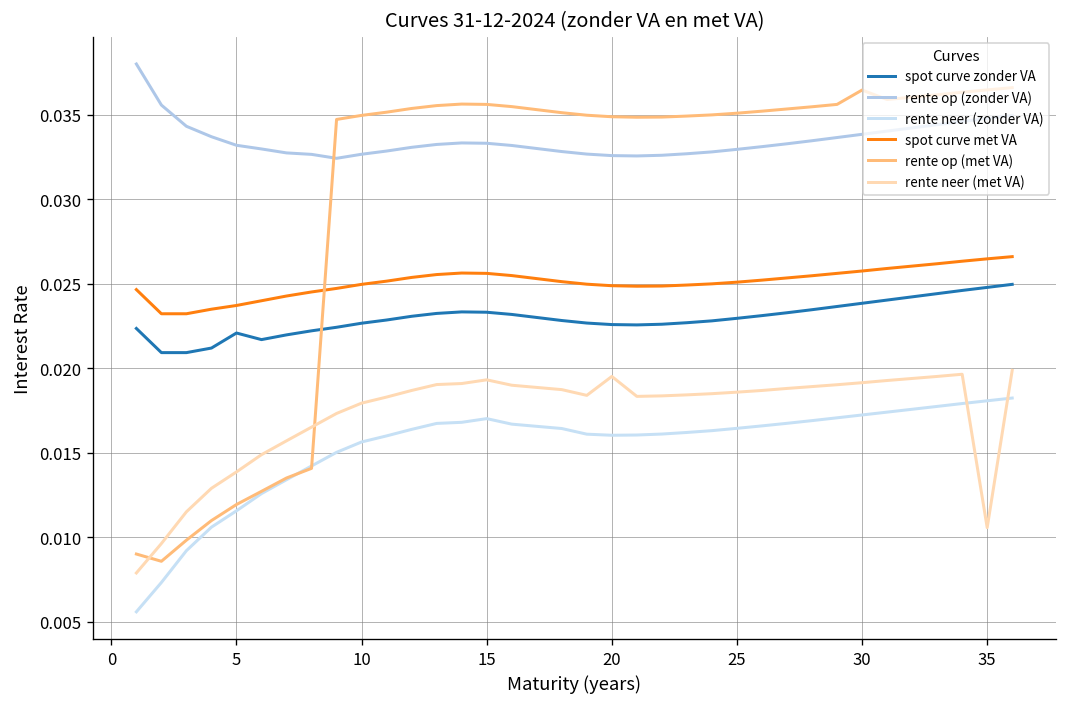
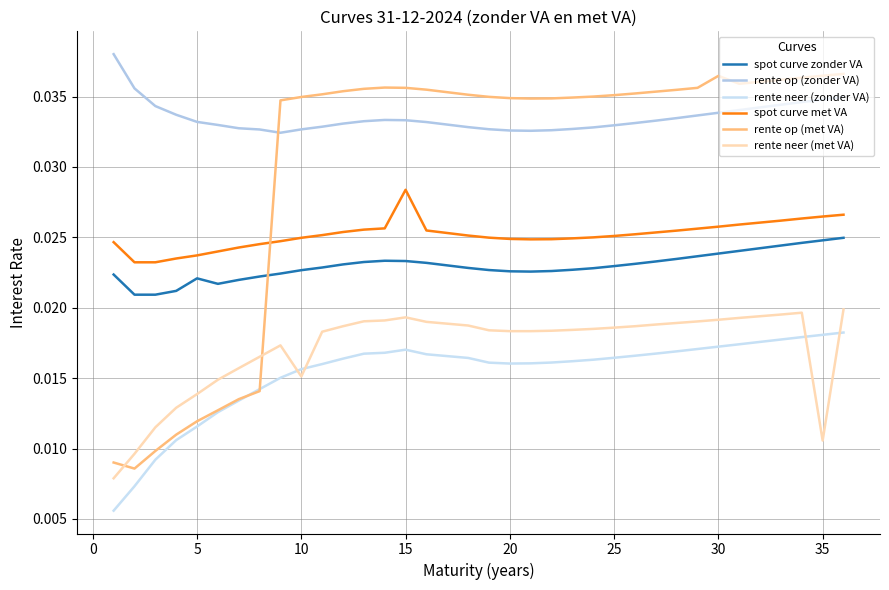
  {
    "spot curve zonder VA": {
      "5": 0.0221,
      "10": 0.0227,
      "15": 0.0233,
      "20": 0.0226,
      "25": 0.0230,
      "30": 0.0239,
      "35": 0.0248
    },
    "spot curve met VA": {
      "5": 0.0237,
      "10": 0.0250,
-     "15": 0.0256,
+     "15": 0.0284,
      "20": 0.0249,
      "25": 0.0251,
      "30": 0.0258,
      "35": 0.0265
    },
    "rente op (met VA)": {
      "5": 0.0119,
      "10": 0.0350,
      "15": 0.0356,
      "20": 0.0349,
      "25": 0.0351,
      "30": 0.0365
    },
    "rente neer (met VA)": {
      "5": 0.0139,
-     "10": 0.0179,
+     "10": 0.0151,
      "15": 0.0193,
-     "20": 0.0195,
+     "20": 0.0183,
      "25": 0.0186,
      "30": 0.0192,
      "35": 0.0106
    }
  }
